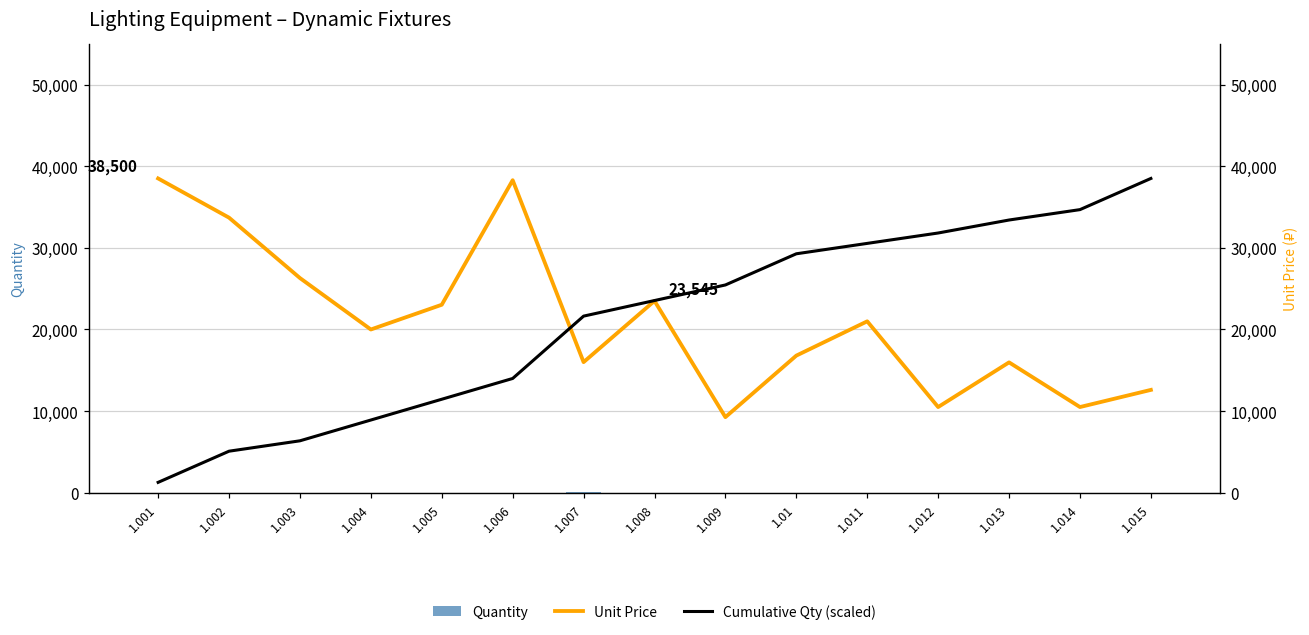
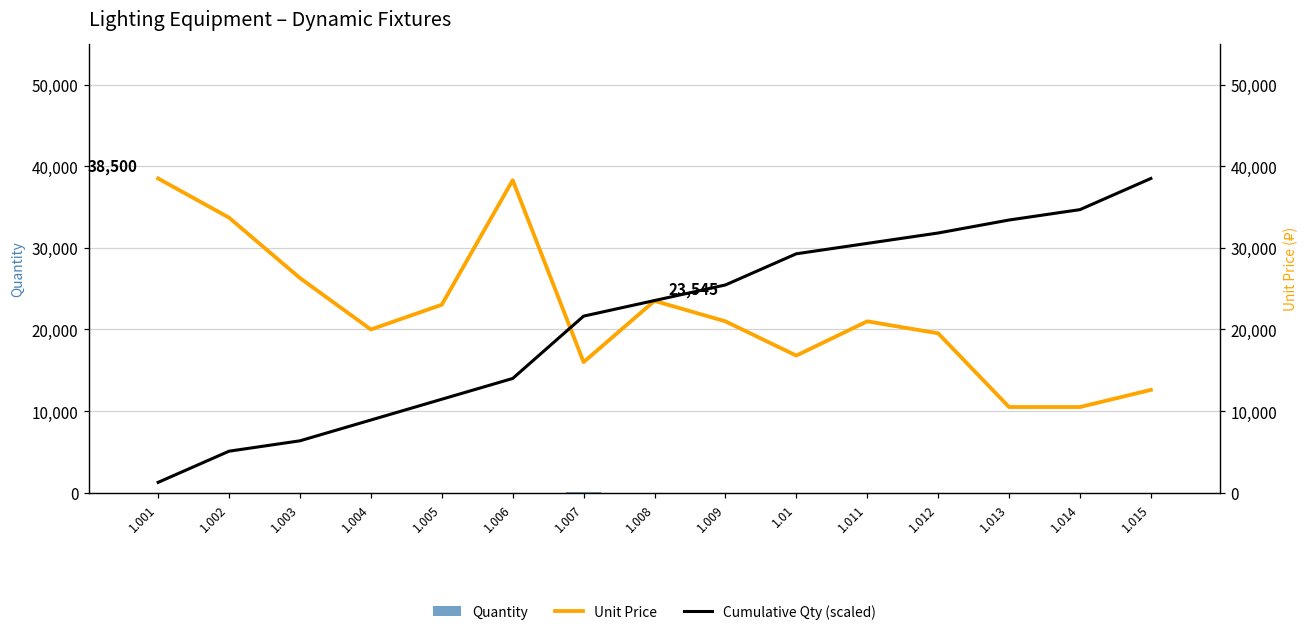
  {
    "Unit Price": {
      "1.002": "34,000",
      "1.003": "26,000",
      "1.004": "20,000",
      "1.005": "23,000",
      "1.006": "38,000",
      "1.007": "16,000",
-     "1.009": "9,000",
+     "1.009": "21,000",
      "1.01": "17,000",
      "1.011": "21,000",
-     "1.012": "11,000",
-     "1.013": "16,000",
+     "1.012": "20,000",
+     "1.013": "11,000",
      "1.014": "11,000",
      "1.015": "13,000"
    },
    "Cumulative Qty (scaled)": {
      "1.001": "1,000",
      "1.002": "5,000",
      "1.003": "6,000",
      "1.004": "9,000",
      "1.005": "11,000",
      "1.006": "14,000",
      "1.007": "22,000",
      "1.01": "29,000",
      "1.011": "31,000",
      "1.012": "32,000",
      "1.013": "33,000",
      "1.014": "35,000",
      "1.015": "39,000"
    }
  }
